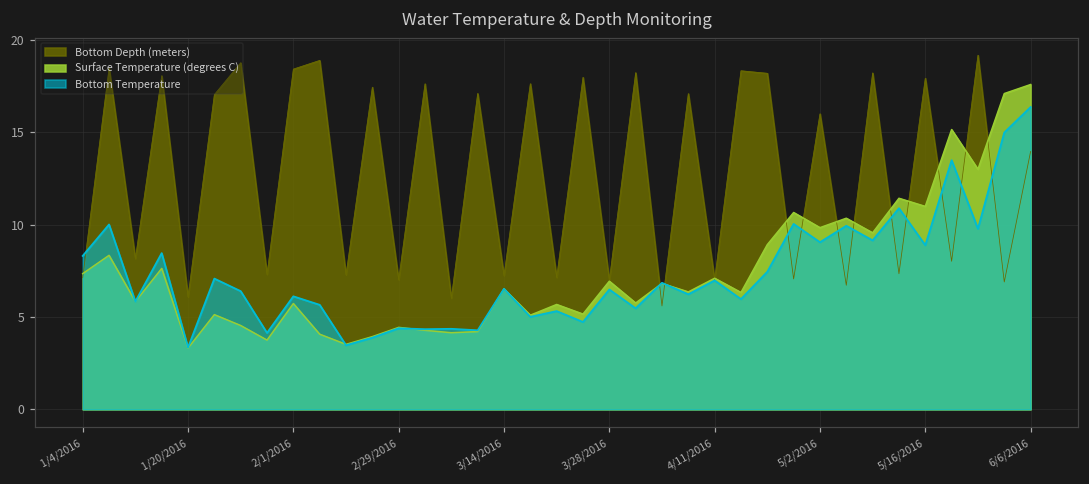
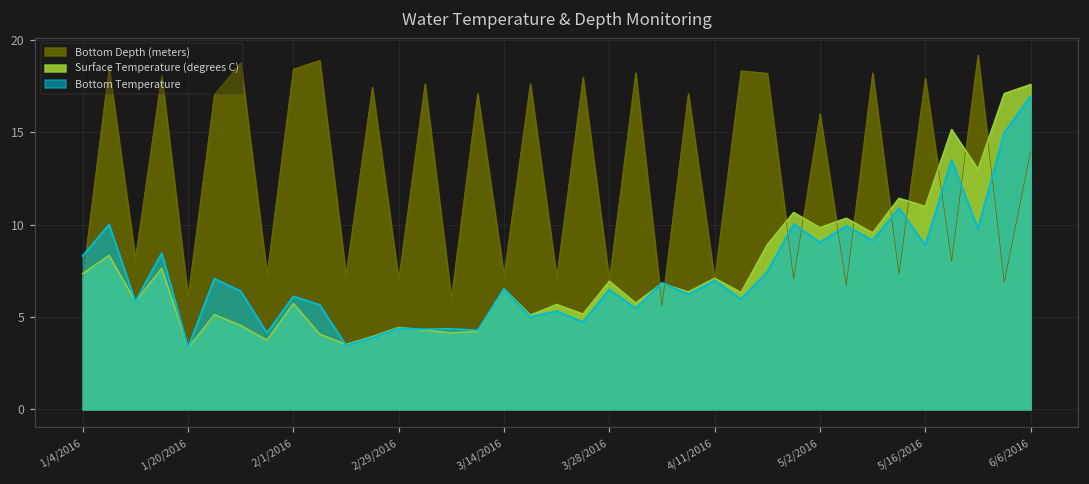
  {
    "Bottom Depth (meters)": {
      "6/6/2016": 14.0
    },
    "Surface Temperature (degrees C)": {
      "6/6/2016": 17.6
    },
    "Bottom Temperature": {
-     "6/6/2016": 16.4
+     "6/6/2016": 17.0
    }
  }
